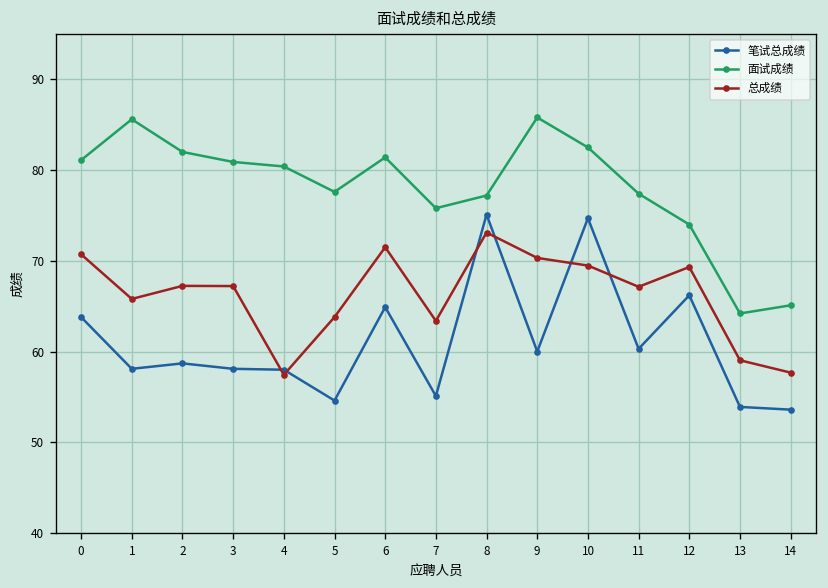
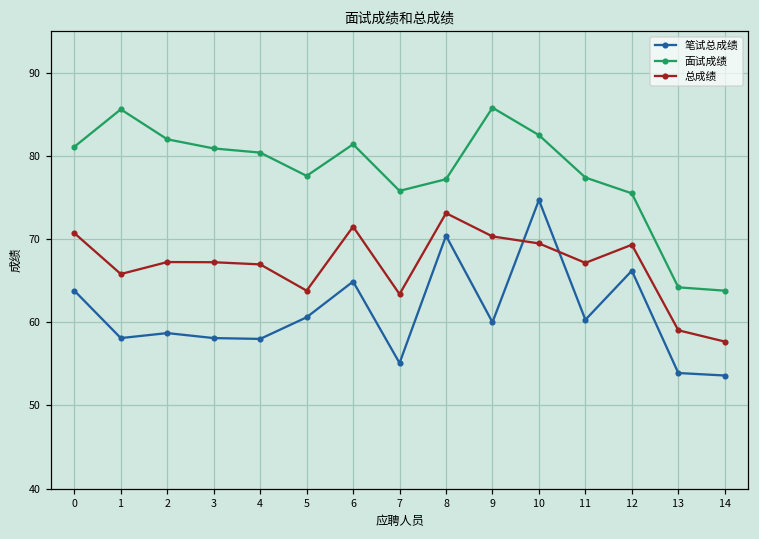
  {
    "笔试总成绩": {
      "0": 64,
      "1": 58,
      "2": 59,
      "3": 58,
      "4": 58,
-     "5": 55,
+     "5": 61,
      "6": 65,
      "7": 55,
-     "8": 75,
+     "8": 70,
      "9": 60,
      "10": 75,
      "11": 60,
      "12": 66,
      "13": 54,
      "14": 54
    },
    "面试成绩": {
      "0": 81,
      "1": 86,
      "2": 82,
      "3": 81,
      "4": 80,
      "5": 78,
      "6": 81,
      "7": 76,
      "8": 77,
      "9": 86,
      "10": 83,
      "11": 77,
-     "12": 74,
+     "12": 76,
      "13": 64,
-     "14": 65
+     "14": 64
    },
    "总成绩": {
      "0": 71,
      "1": 66,
      "2": 67,
      "3": 67,
-     "4": 57,
+     "4": 67,
      "5": 64,
      "6": 72,
      "7": 63,
      "8": 73,
      "9": 70,
      "10": 69,
      "11": 67,
      "12": 69,
      "13": 59,
      "14": 58
    }
  }
